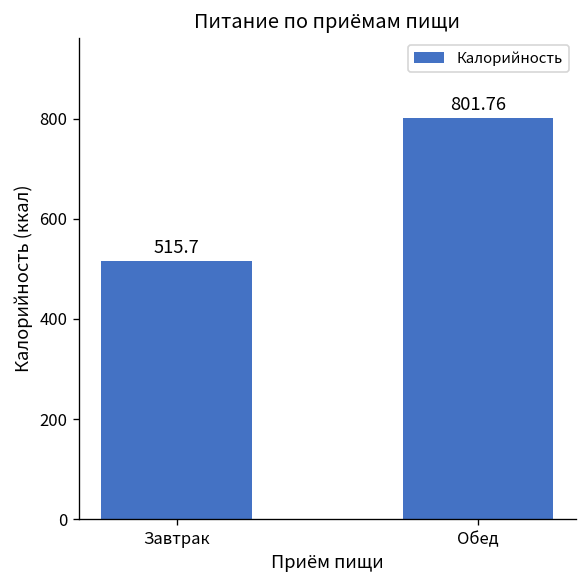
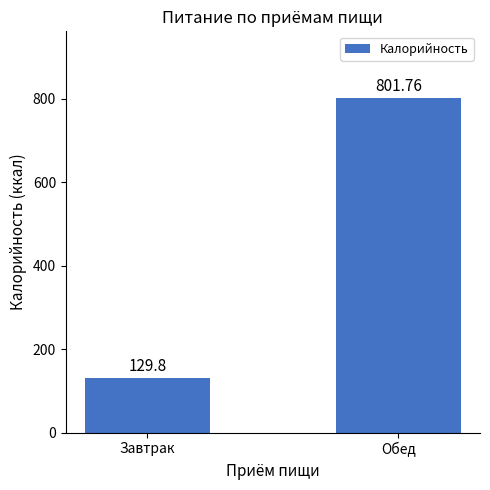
  {
-   "Завтрак": 515.7,
+   "Завтрак": 129.8,
    "Обед": 801.76
  }
